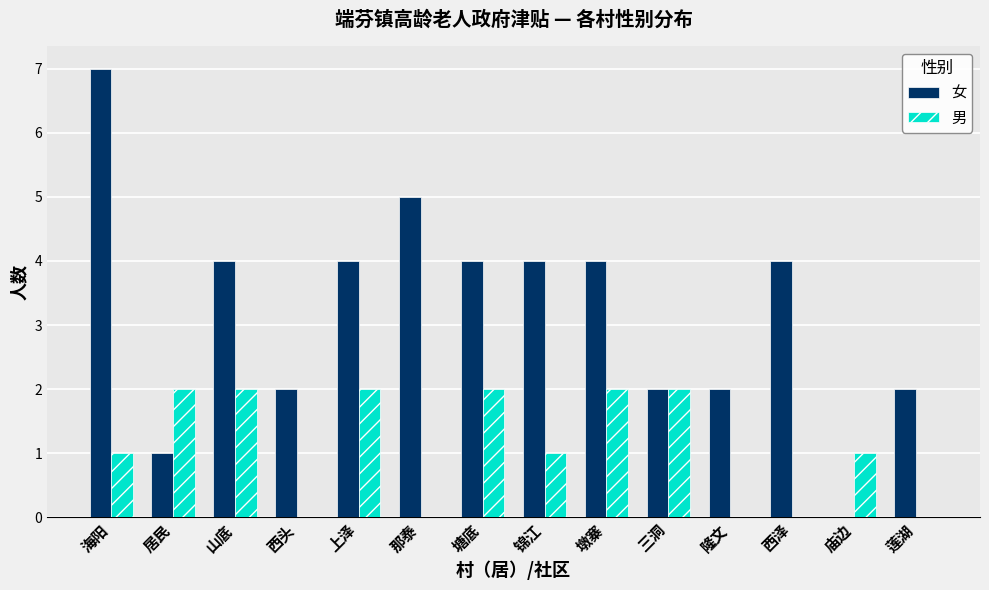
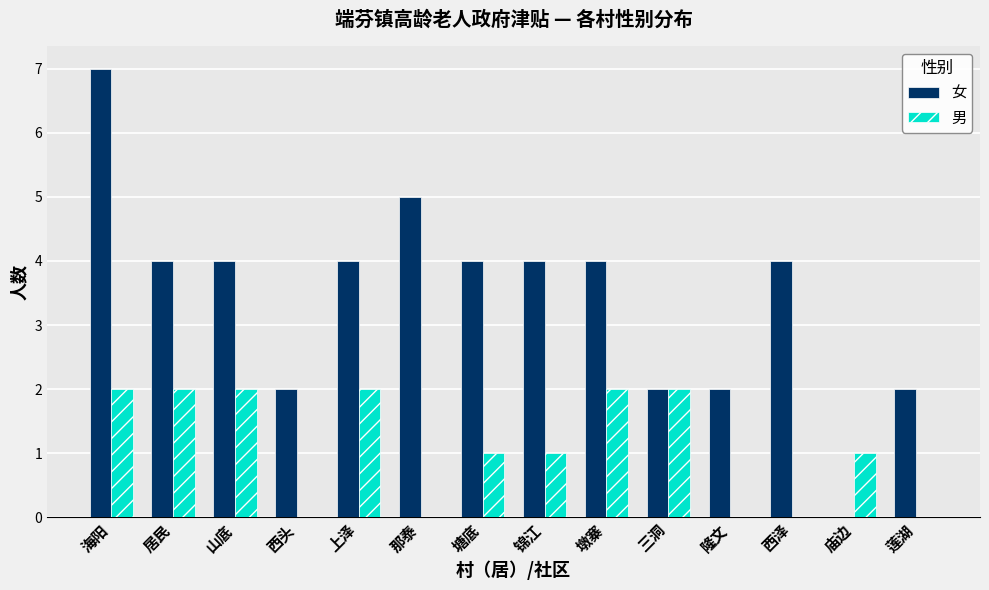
  {
    "女": {
      "海阳": 7,
-     "居民": 1,
+     "居民": 4,
      "山底": 4,
      "西头": 2,
      "上泽": 4,
      "那泰": 5,
      "塘底": 4,
      "锦江": 4,
      "墩寨": 4,
      "三洞": 2,
      "隆文": 2,
      "西泽": 4,
      "庙边": 0,
      "莲湖": 2
    },
    "男": {
-     "海阳": 1,
+     "海阳": 2,
      "居民": 2,
      "山底": 2,
      "西头": 0,
      "上泽": 2,
      "那泰": 0,
-     "塘底": 2,
+     "塘底": 1,
      "锦江": 1,
      "墩寨": 2,
      "三洞": 2,
      "隆文": 0,
      "西泽": 0,
      "庙边": 1,
      "莲湖": 0
    }
  }
